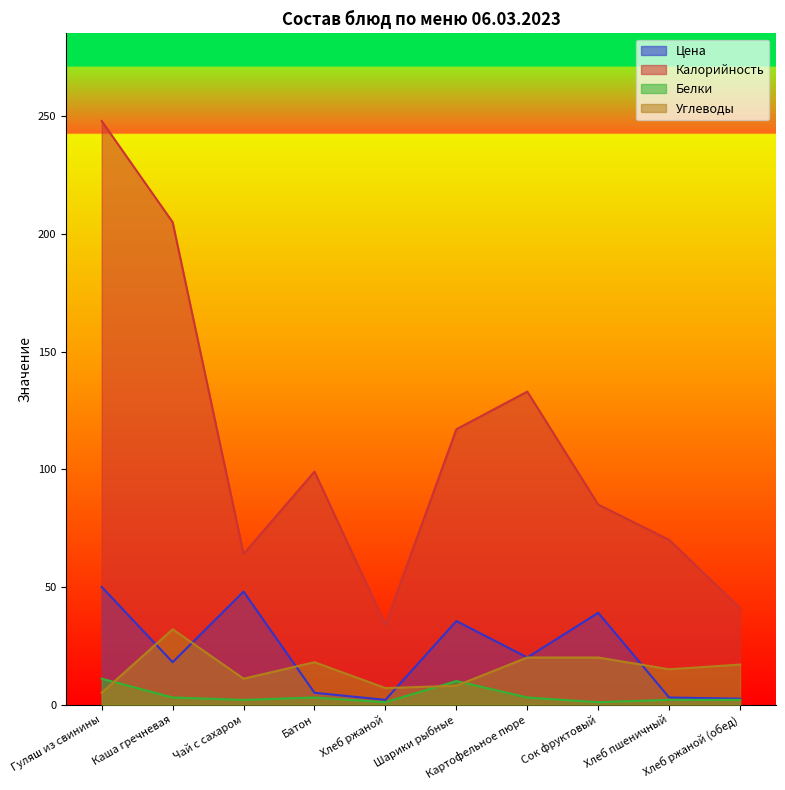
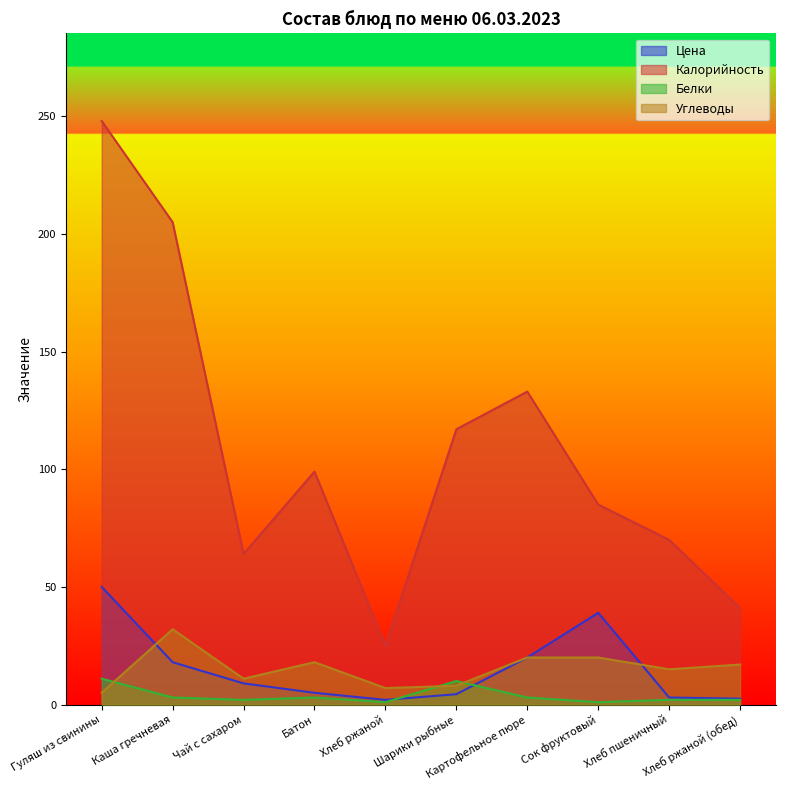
  {
    "Цена": {
      "Гуляш из свинины": 50,
      "Каша гречневая": 18,
-     "Чай с сахаром": 48,
+     "Чай с сахаром": 9,
      "Батон": 5,
-     "Шарики рыбные": 36,
+     "Шарики рыбные": 4,
      "Сок фруктовый": 39
    },
    "Калорийность": {
      "Гуляш из свинины": 248,
      "Каша гречневая": 205,
      "Чай с сахаром": 64,
      "Батон": 99,
-     "Хлеб ржаной": 34,
+     "Хлеб ржаной": 25,
      "Шарики рыбные": 117,
      "Картофельное пюре": 133,
      "Сок фруктовый": 85,
      "Хлеб пшеничный": 70,
      "Хлеб ржаной (обед)": 41
    },
    "Белки": {
      "Гуляш из свинины": 11,
      "Каша гречневая": 3,
      "Чай с сахаром": 2,
      "Батон": 3,
      "Шарики рыбные": 10,
      "Картофельное пюре": 3,
      "Сок фруктовый": 1
    },
    "Углеводы": {
      "Гуляш из свинины": 5,
      "Каша гречневая": 32,
      "Чай с сахаром": 11,
      "Батон": 18,
      "Хлеб ржаной": 7,
      "Шарики рыбные": 8,
      "Сок фруктовый": 20,
      "Хлеб пшеничный": 15,
      "Хлеб ржаной (обед)": 17
    }
  }
